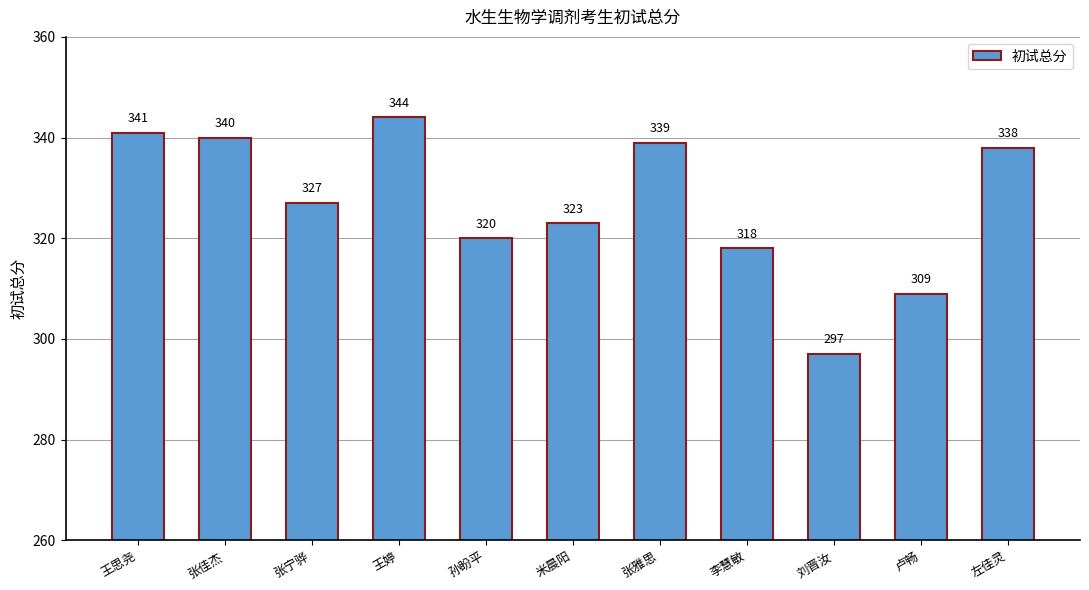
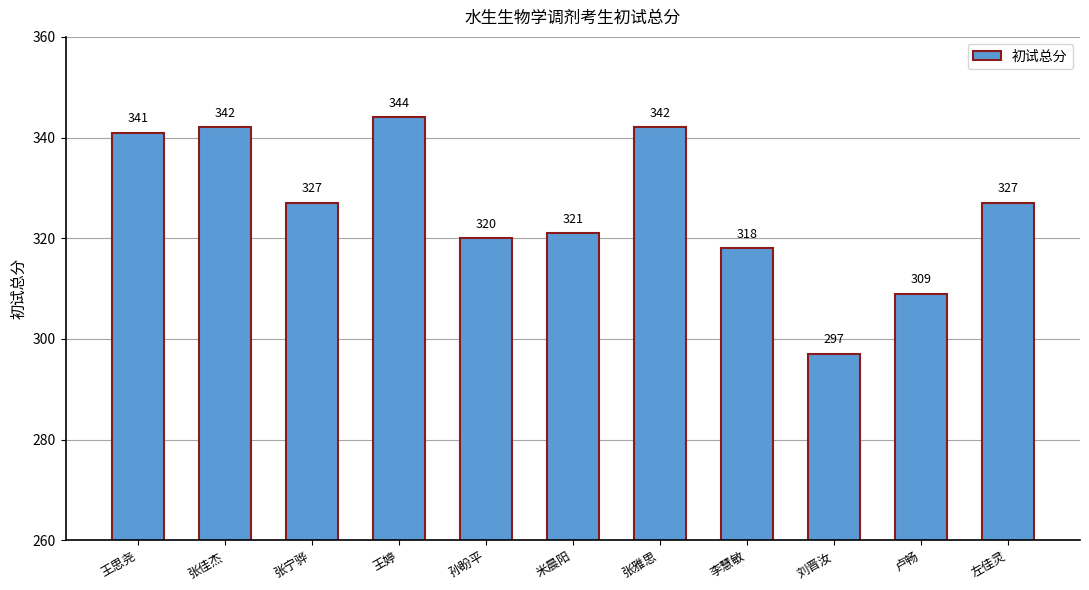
  {
    "王思尧": 341,
-   "张佳杰": 340,
+   "张佳杰": 342,
    "张宁骅": 327,
    "王婷": 344,
    "孙盼平": 320,
-   "米晨阳": 323,
-   "张雅思": 339,
+   "米晨阳": 321,
+   "张雅思": 342,
    "李慧敏": 318,
    "刘晋汝": 297,
    "卢畅": 309,
-   "左佳灵": 338
+   "左佳灵": 327
  }
